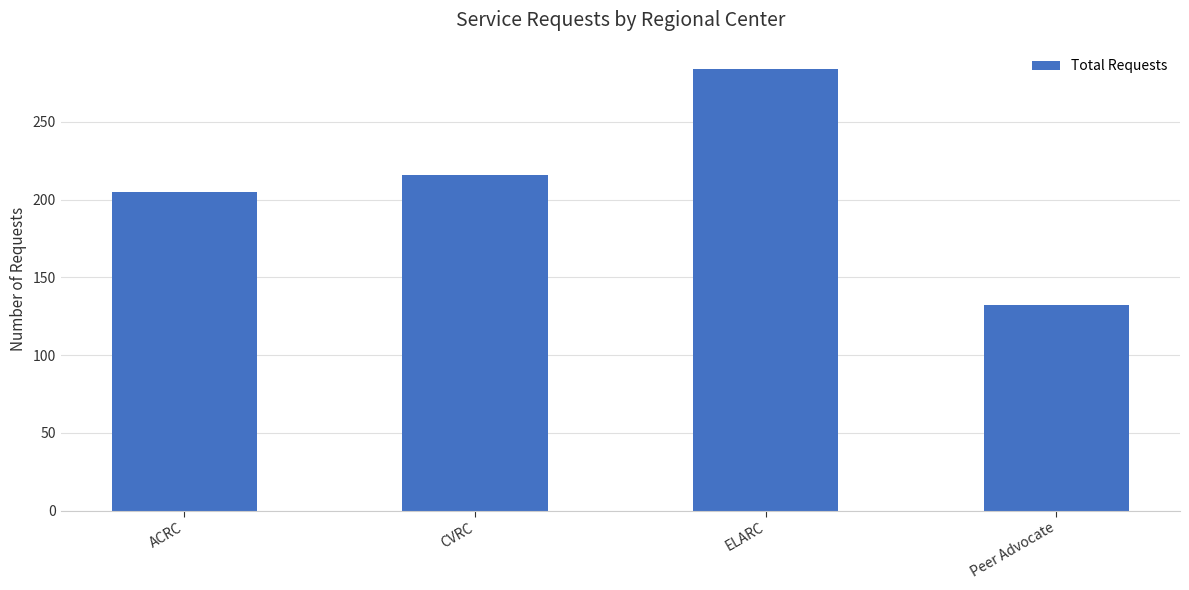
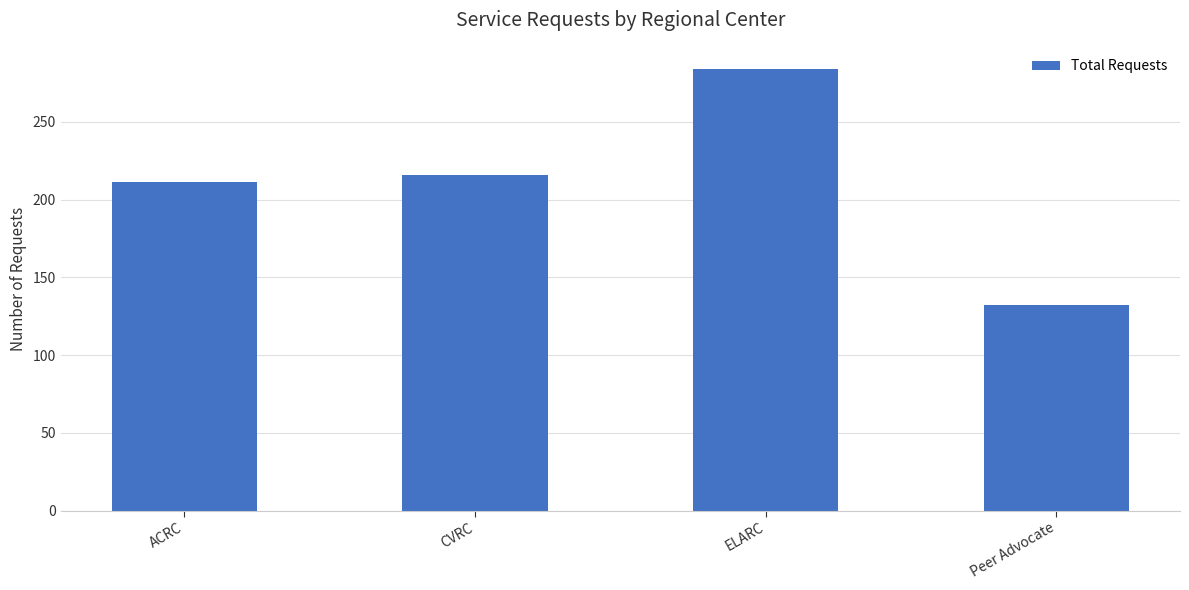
  {
-   "ACRC": 205,
+   "ACRC": 211,
    "CVRC": 216,
    "ELARC": 284,
    "Peer Advocate": 132
  }
